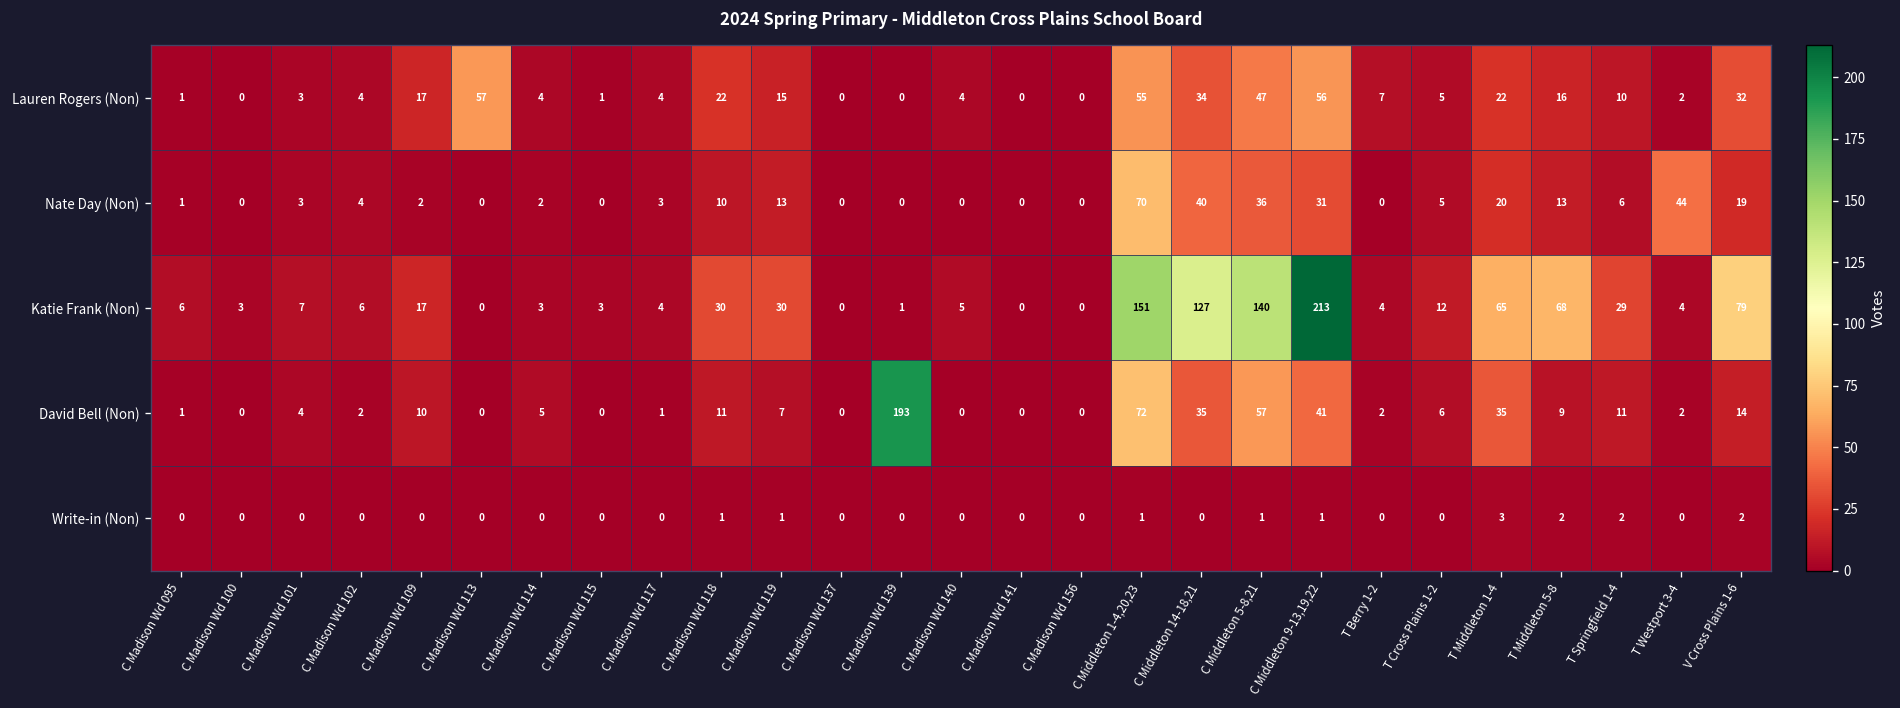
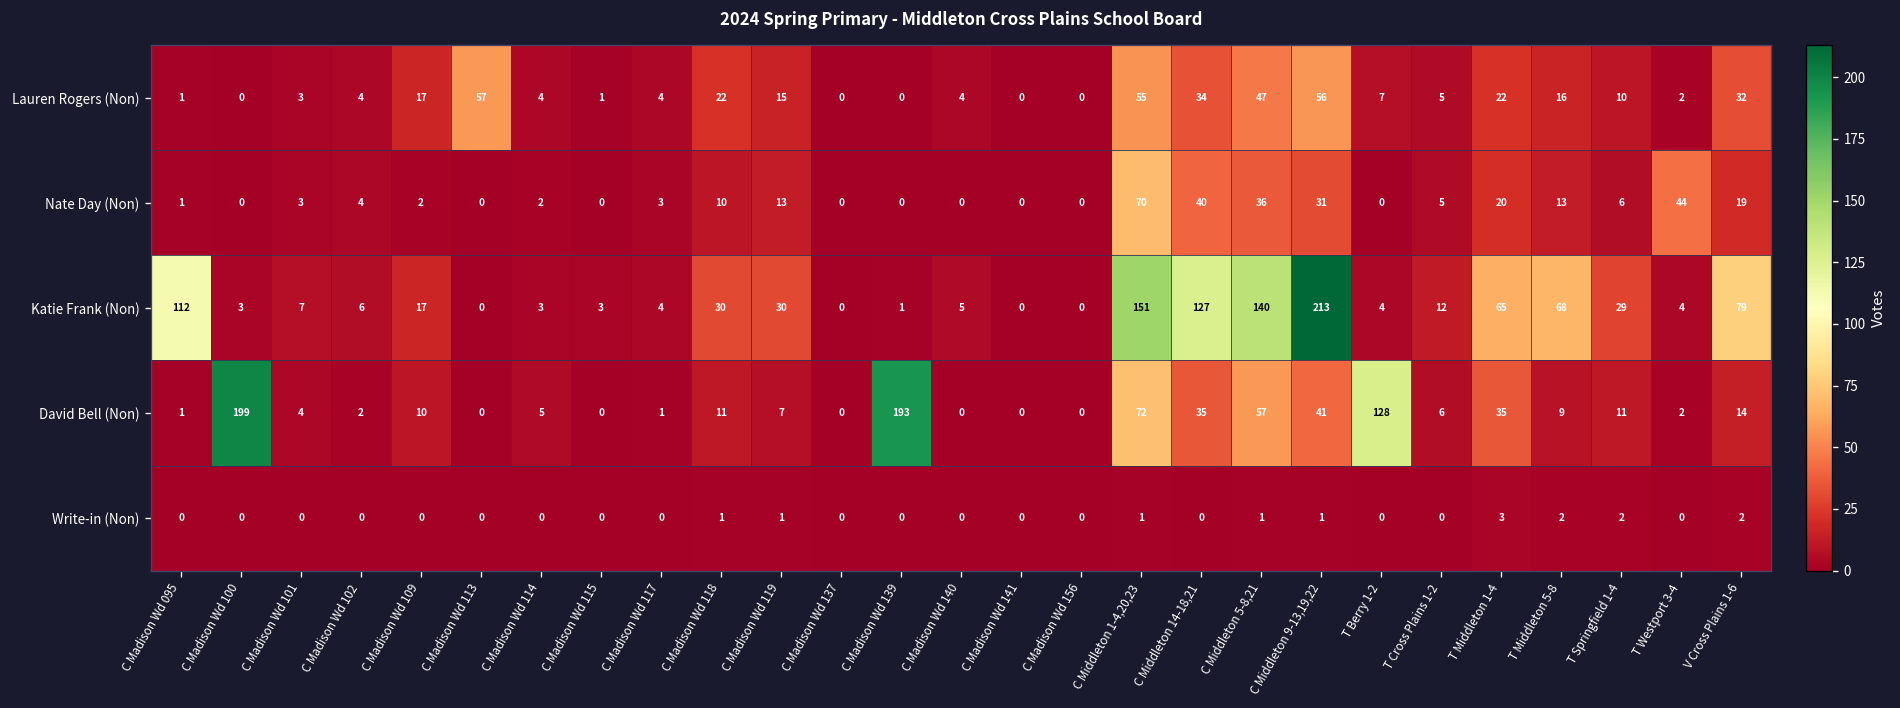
  {
    "Lauren Rogers (Non)": {
      "C Madison Wd 095": 1,
      "C Madison Wd 100": 0,
      "C Madison Wd 101": 3,
      "C Madison Wd 102": 4,
      "C Madison Wd 109": 17,
      "C Madison Wd 113": 57,
      "C Madison Wd 114": 4,
      "C Madison Wd 115": 1,
      "C Madison Wd 117": 4,
      "C Madison Wd 118": 22,
      "C Madison Wd 119": 15,
      "C Madison Wd 137": 0,
      "C Madison Wd 139": 0,
      "C Madison Wd 140": 4,
      "C Madison Wd 141": 0,
      "C Madison Wd 156": 0,
      "C Middleton 1-4,20,23": 55,
      "C Middleton 14-18,21": 34,
      "C Middleton 5-8,21": 47,
      "C Middleton 9-13,19,22": 56,
      "T Berry 1-2": 7,
      "T Cross Plains 1-2": 5,
      "T Middleton 1-4": 22,
      "T Middleton 5-8": 16,
      "T Springfield 1-4": 10,
      "T Westport 3-4": 2,
      "V Cross Plains 1-6": 32
    },
    "Nate Day (Non)": {
      "C Madison Wd 095": 1,
      "C Madison Wd 100": 0,
      "C Madison Wd 101": 3,
      "C Madison Wd 102": 4,
      "C Madison Wd 109": 2,
      "C Madison Wd 113": 0,
      "C Madison Wd 114": 2,
      "C Madison Wd 115": 0,
      "C Madison Wd 117": 3,
      "C Madison Wd 118": 10,
      "C Madison Wd 119": 13,
      "C Madison Wd 137": 0,
      "C Madison Wd 139": 0,
      "C Madison Wd 140": 0,
      "C Madison Wd 141": 0,
      "C Madison Wd 156": 0,
      "C Middleton 1-4,20,23": 70,
      "C Middleton 14-18,21": 40,
      "C Middleton 5-8,21": 36,
      "C Middleton 9-13,19,22": 31,
      "T Berry 1-2": 0,
      "T Cross Plains 1-2": 5,
      "T Middleton 1-4": 20,
      "T Middleton 5-8": 13,
      "T Springfield 1-4": 6,
      "T Westport 3-4": 44,
      "V Cross Plains 1-6": 19
    },
    "Katie Frank (Non)": {
-     "C Madison Wd 095": 6,
+     "C Madison Wd 095": 112,
      "C Madison Wd 100": 3,
      "C Madison Wd 101": 7,
      "C Madison Wd 102": 6,
      "C Madison Wd 109": 17,
      "C Madison Wd 113": 0,
      "C Madison Wd 114": 3,
      "C Madison Wd 115": 3,
      "C Madison Wd 117": 4,
      "C Madison Wd 118": 30,
      "C Madison Wd 119": 30,
      "C Madison Wd 137": 0,
      "C Madison Wd 139": 1,
      "C Madison Wd 140": 5,
      "C Madison Wd 141": 0,
      "C Madison Wd 156": 0,
      "C Middleton 1-4,20,23": 151,
      "C Middleton 14-18,21": 127,
      "C Middleton 5-8,21": 140,
      "C Middleton 9-13,19,22": 213,
      "T Berry 1-2": 4,
      "T Cross Plains 1-2": 12,
      "T Middleton 1-4": 65,
      "T Middleton 5-8": 68,
      "T Springfield 1-4": 29,
      "T Westport 3-4": 4,
      "V Cross Plains 1-6": 79
    },
    "David Bell (Non)": {
      "C Madison Wd 095": 1,
-     "C Madison Wd 100": 0,
+     "C Madison Wd 100": 199,
      "C Madison Wd 101": 4,
      "C Madison Wd 102": 2,
      "C Madison Wd 109": 10,
      "C Madison Wd 113": 0,
      "C Madison Wd 114": 5,
      "C Madison Wd 115": 0,
      "C Madison Wd 117": 1,
      "C Madison Wd 118": 11,
      "C Madison Wd 119": 7,
      "C Madison Wd 137": 0,
      "C Madison Wd 139": 193,
      "C Madison Wd 140": 0,
      "C Madison Wd 141": 0,
      "C Madison Wd 156": 0,
      "C Middleton 1-4,20,23": 72,
      "C Middleton 14-18,21": 35,
      "C Middleton 5-8,21": 57,
      "C Middleton 9-13,19,22": 41,
-     "T Berry 1-2": 2,
+     "T Berry 1-2": 128,
      "T Cross Plains 1-2": 6,
      "T Middleton 1-4": 35,
      "T Middleton 5-8": 9,
      "T Springfield 1-4": 11,
      "T Westport 3-4": 2,
      "V Cross Plains 1-6": 14
    },
    "Write-in (Non)": {
      "C Madison Wd 095": 0,
      "C Madison Wd 100": 0,
      "C Madison Wd 101": 0,
      "C Madison Wd 102": 0,
      "C Madison Wd 109": 0,
      "C Madison Wd 113": 0,
      "C Madison Wd 114": 0,
      "C Madison Wd 115": 0,
      "C Madison Wd 117": 0,
      "C Madison Wd 118": 1,
      "C Madison Wd 119": 1,
      "C Madison Wd 137": 0,
      "C Madison Wd 139": 0,
      "C Madison Wd 140": 0,
      "C Madison Wd 141": 0,
      "C Madison Wd 156": 0,
      "C Middleton 1-4,20,23": 1,
      "C Middleton 14-18,21": 0,
      "C Middleton 5-8,21": 1,
      "C Middleton 9-13,19,22": 1,
      "T Berry 1-2": 0,
      "T Cross Plains 1-2": 0,
      "T Middleton 1-4": 3,
      "T Middleton 5-8": 2,
      "T Springfield 1-4": 2,
      "T Westport 3-4": 0,
      "V Cross Plains 1-6": 2
    }
  }
